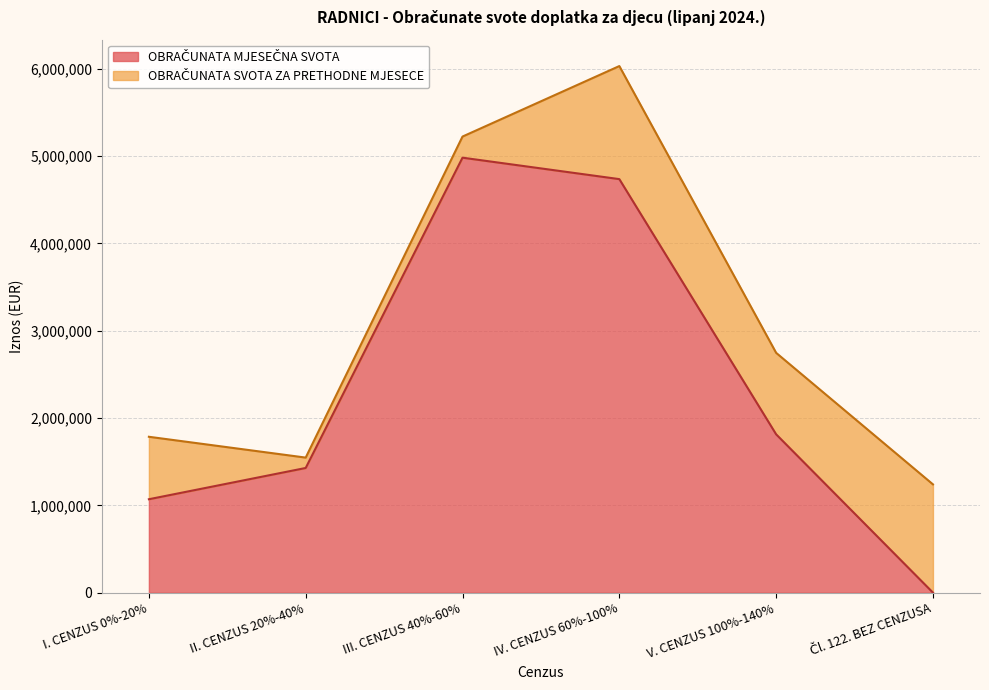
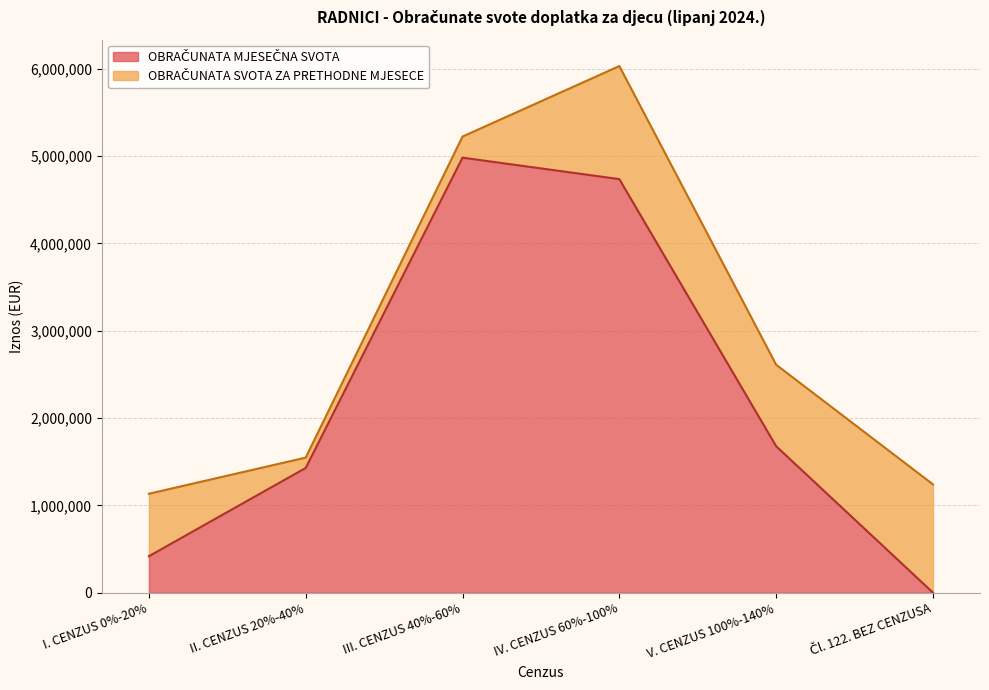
  {
    "OBRAČUNATA MJESEČNA SVOTA": {
-     "I. CENZUS 0%-20%": "1,100,000",
+     "I. CENZUS 0%-20%": "400,000",
      "II. CENZUS 20%-40%": "1,400,000",
      "III. CENZUS 40%-60%": "5,000,000",
      "IV. CENZUS 60%-100%": "4,700,000",
-     "V. CENZUS 100%-140%": "1,800,000",
+     "V. CENZUS 100%-140%": "1,700,000",
      "Čl. 122. BEZ CENZUSA": "0"
    },
    "OBRAČUNATA SVOTA ZA PRETHODNE MJESECE": {
      "I. CENZUS 0%-20%": "700,000",
      "II. CENZUS 20%-40%": "100,000",
      "III. CENZUS 40%-60%": "200,000",
      "IV. CENZUS 60%-100%": "1,300,000",
      "V. CENZUS 100%-140%": "900,000",
      "Čl. 122. BEZ CENZUSA": "1,200,000"
    }
  }
